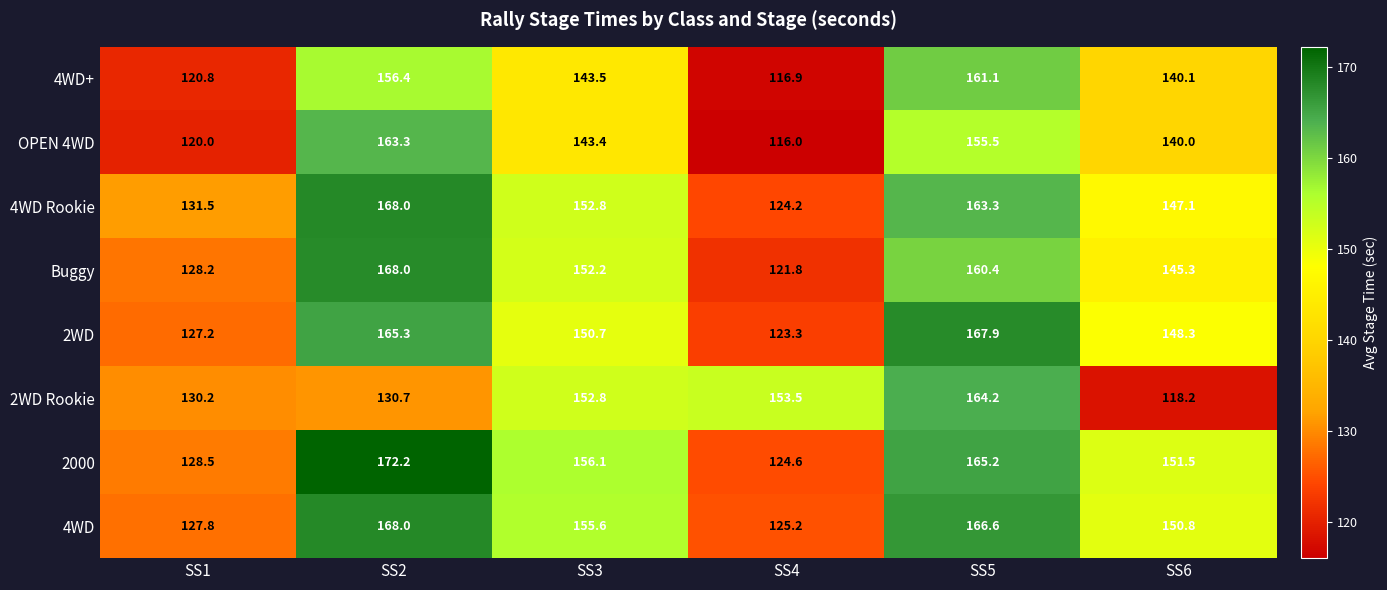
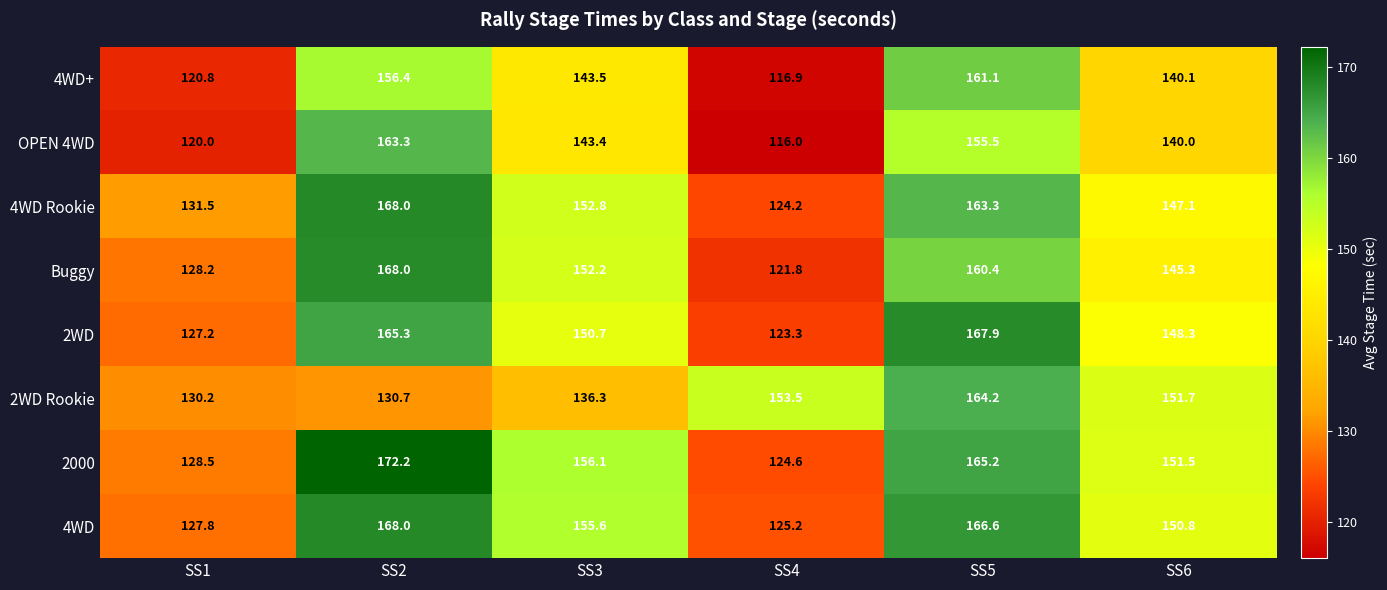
  {
    "4WD+": {
      "SS1": 120.8,
      "SS2": 156.4,
      "SS3": 143.5,
      "SS4": 116.9,
      "SS5": 161.1,
      "SS6": 140.1
    },
    "OPEN 4WD": {
      "SS1": 120.0,
      "SS2": 163.3,
      "SS3": 143.4,
      "SS4": 116.0,
      "SS5": 155.5,
      "SS6": 140.0
    },
    "4WD Rookie": {
      "SS1": 131.5,
      "SS2": 168.0,
      "SS3": 152.8,
      "SS4": 124.2,
      "SS5": 163.3,
      "SS6": 147.1
    },
    "Buggy": {
      "SS1": 128.2,
      "SS2": 168.0,
      "SS3": 152.2,
      "SS4": 121.8,
      "SS5": 160.4,
      "SS6": 145.3
    },
    "2WD": {
      "SS1": 127.2,
      "SS2": 165.3,
      "SS3": 150.7,
      "SS4": 123.3,
      "SS5": 167.9,
      "SS6": 148.3
    },
    "2WD Rookie": {
      "SS1": 130.2,
      "SS2": 130.7,
-     "SS3": 152.8,
+     "SS3": 136.3,
      "SS4": 153.5,
      "SS5": 164.2,
-     "SS6": 118.2
+     "SS6": 151.7
    },
    "2000": {
      "SS1": 128.5,
      "SS2": 172.2,
      "SS3": 156.1,
      "SS4": 124.6,
      "SS5": 165.2,
      "SS6": 151.5
    },
    "4WD": {
      "SS1": 127.8,
      "SS2": 168.0,
      "SS3": 155.6,
      "SS4": 125.2,
      "SS5": 166.6,
      "SS6": 150.8
    }
  }
